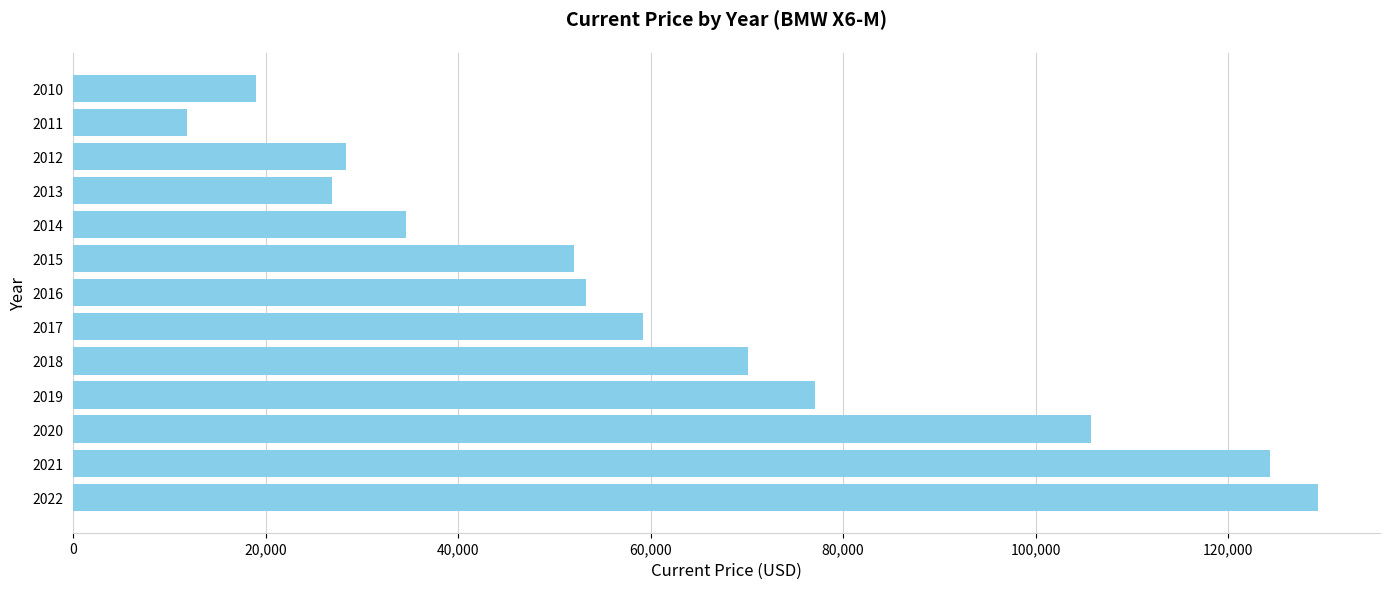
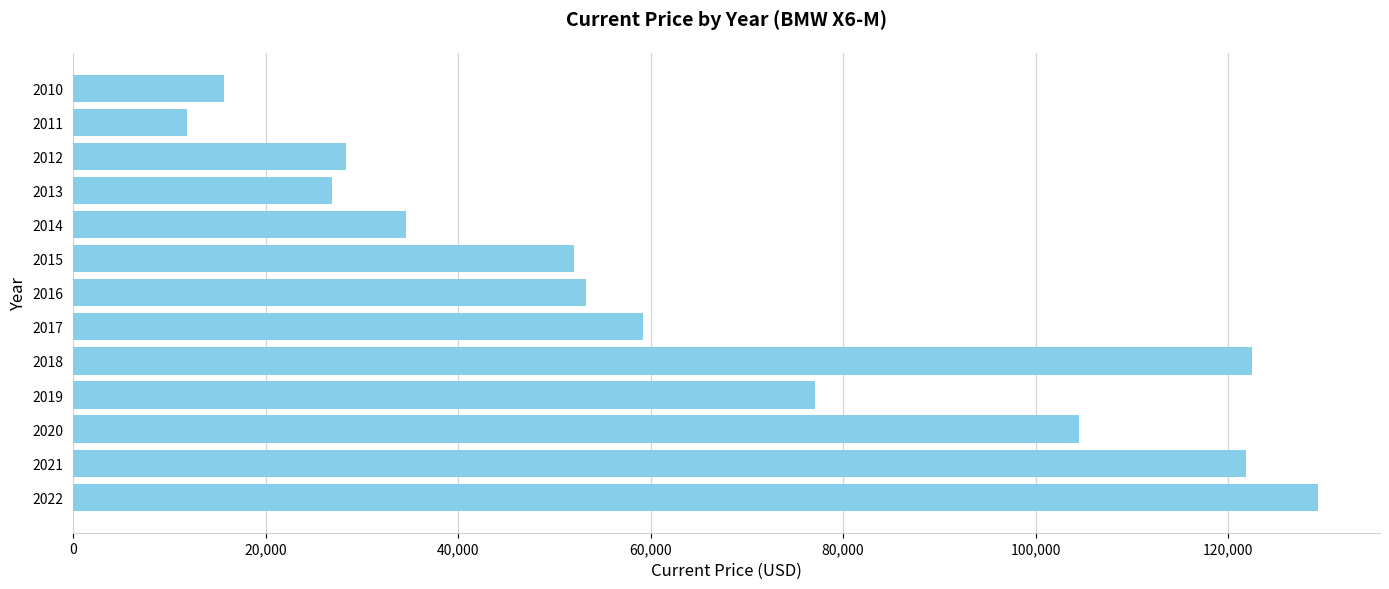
  {
-   "2010": "19,000",
+   "2010": "16,000",
    "2011": "12,000",
    "2012": "28,000",
    "2013": "27,000",
    "2014": "35,000",
    "2015": "52,000",
    "2016": "53,000",
    "2017": "59,000",
-   "2018": "70,000",
+   "2018": "122,000",
    "2019": "77,000",
-   "2020": "106,000",
-   "2021": "124,000",
+   "2020": "105,000",
+   "2021": "122,000",
    "2022": "129,000"
  }
